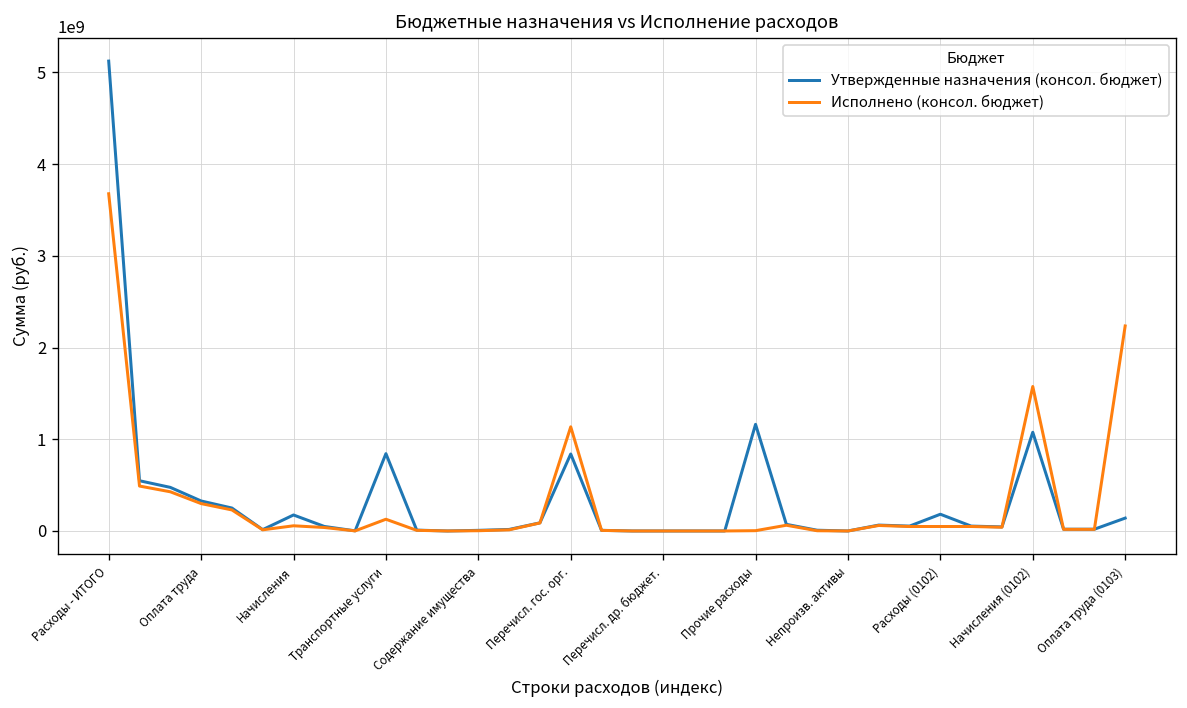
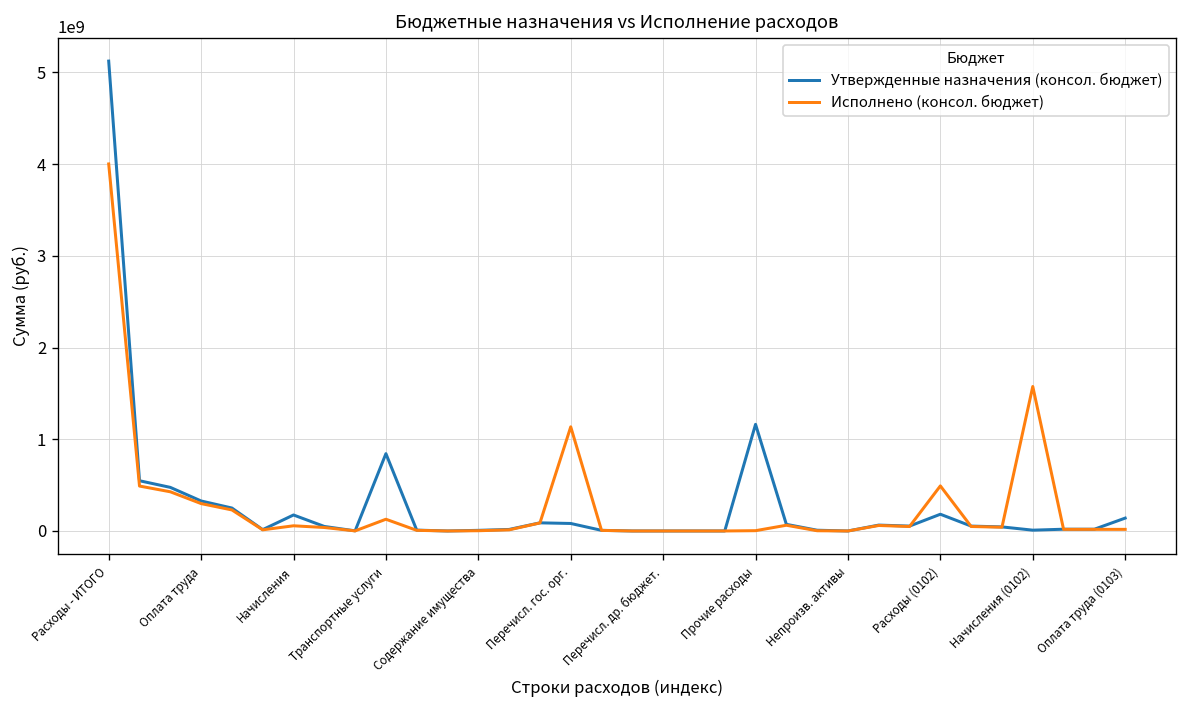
  {
    "Утвержденные назначения (консол. бюджет)": {
      "Расходы - ИТОГО": 5100000000,
      "Начисления": 200000000,
      "Транспортные услуги": 800000000,
-     "Перечисл. гос. орг.": 800000000,
+     "Перечисл. гос. орг.": 100000000,
      "Прочие расходы": 1200000000,
      "Расходы (0102)": 200000000,
-     "Начисления (0102)": 1100000000,
+     "Начисления (0102)": 0,
      "Оплата труда (0103)": 100000000
    },
    "Исполнено (консол. бюджет)": {
-     "Расходы - ИТОГО": 3700000000,
+     "Расходы - ИТОГО": 4000000000,
      "Начисления": 100000000,
      "Транспортные услуги": 100000000,
      "Перечисл. гос. орг.": 1100000000,
      "Прочие расходы": 0,
-     "Расходы (0102)": 0,
+     "Расходы (0102)": 500000000,
      "Начисления (0102)": 1600000000,
-     "Оплата труда (0103)": 2200000000
+     "Оплата труда (0103)": 0
    }
  }
